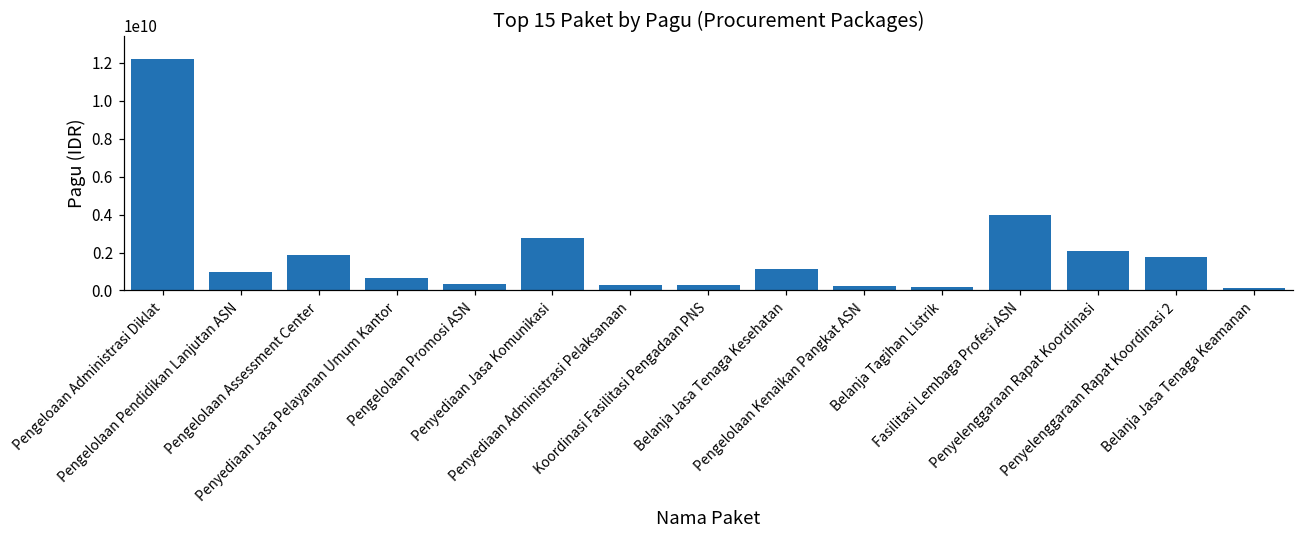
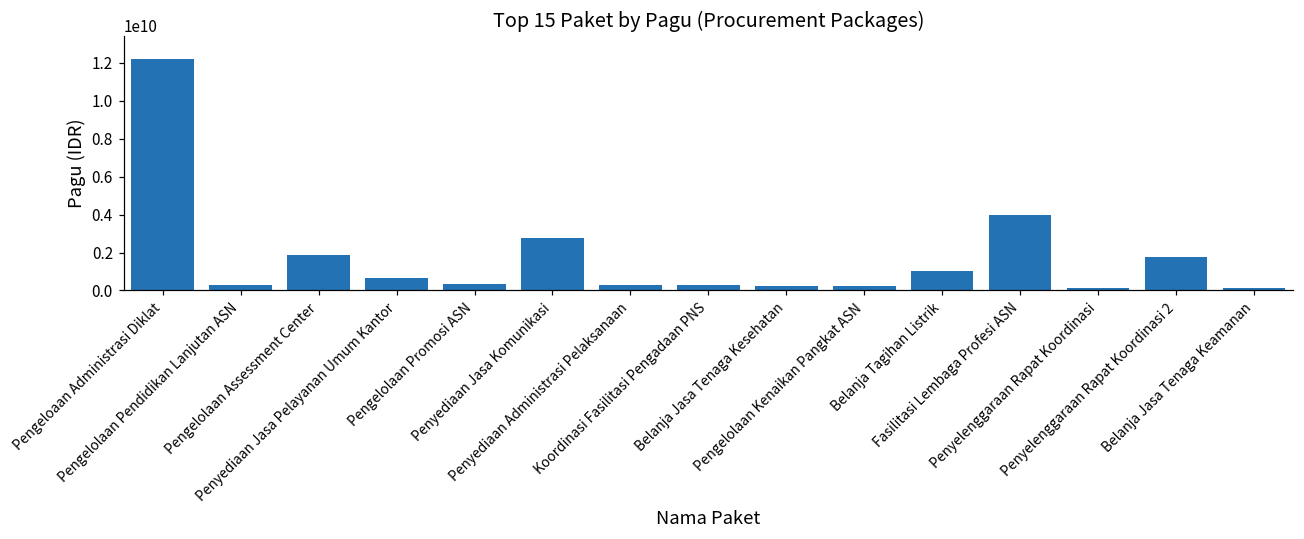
  {
    "Pengeloaan Administrasi Diklat": 12200000000,
-   "Pengelolaan Pendidikan Lanjutan ASN": 1000000000,
+   "Pengelolaan Pendidikan Lanjutan ASN": 300000000,
    "Pengelolaan Assessment Center": 1900000000,
    "Penyediaan Jasa Pelayanan Umum Kantor": 600000000,
    "Pengelolaan Promosi ASN": 400000000,
    "Penyediaan Jasa Komunikasi": 2800000000,
    "Penyediaan Administrasi Pelaksanaan": 300000000,
    "Koordinasi Fasilitasi Pengadaan PNS": 300000000,
-   "Belanja Jasa Tenaga Kesehatan": 1200000000,
+   "Belanja Jasa Tenaga Kesehatan": 300000000,
    "Pengelolaan Kenaikan Pangkat ASN": 200000000,
-   "Belanja Tagihan Listrik": 200000000,
+   "Belanja Tagihan Listrik": 1000000000,
    "Fasilitasi Lembaga Profesi ASN": 4000000000,
-   "Penyelenggaraan Rapat Koordinasi": 2100000000,
+   "Penyelenggaraan Rapat Koordinasi": 200000000,
    "Penyelenggaraan Rapat Koordinasi 2": 1800000000,
    "Belanja Jasa Tenaga Keamanan": 100000000
  }
